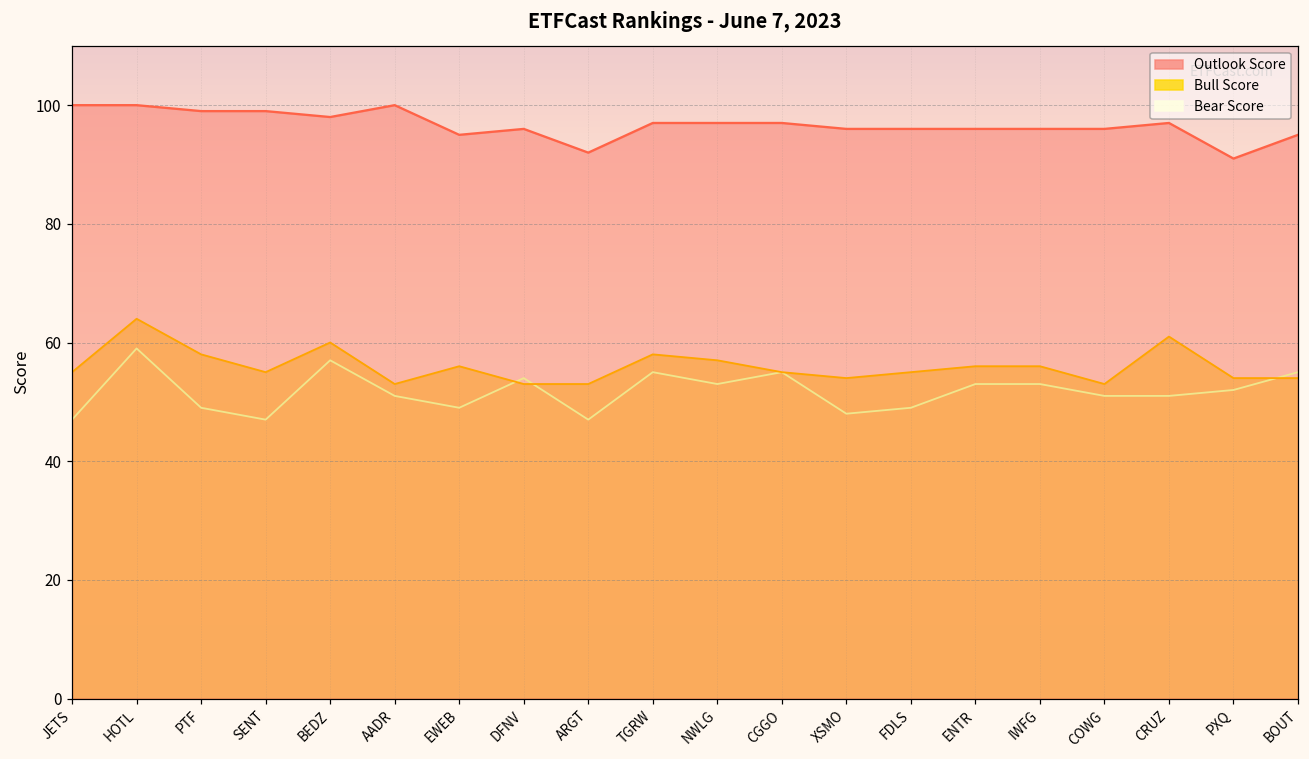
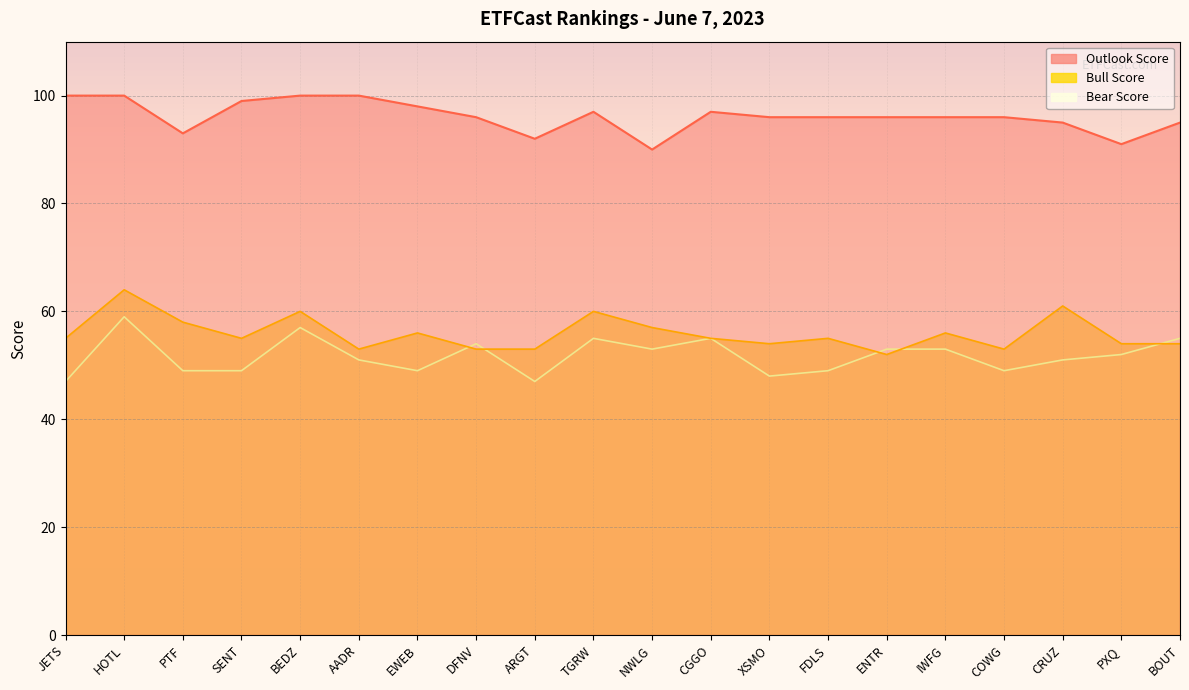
  {
    "Bear Score": {
      "JETS": 47,
      "HOTL": 59,
      "PTF": 49,
-     "SENT": 47,
+     "SENT": 49,
      "BEDZ": 57,
      "AADR": 51,
      "EWEB": 49,
      "DFNV": 54,
      "ARGT": 47,
      "TGRW": 55,
      "NWLG": 53,
      "XSMO": 48,
      "FDLS": 49,
      "ENTR": 53,
      "IWFG": 53,
-     "COWG": 51,
+     "COWG": 49,
      "CRUZ": 51,
      "PXQ": 52,
      "BOUT": 55
    },
    "Bull Score": {
      "JETS": 55,
      "HOTL": 64,
      "PTF": 58,
      "SENT": 55,
      "BEDZ": 60,
      "AADR": 53,
      "EWEB": 56,
      "DFNV": 53,
      "ARGT": 53,
-     "TGRW": 58,
+     "TGRW": 60,
      "NWLG": 57,
      "XSMO": 54,
      "FDLS": 55,
-     "ENTR": 56,
+     "ENTR": 52,
      "IWFG": 56,
      "COWG": 53,
      "CRUZ": 61,
      "PXQ": 54,
      "BOUT": 54
    },
    "Outlook Score": {
      "JETS": 100,
      "HOTL": 100,
-     "PTF": 99,
+     "PTF": 93,
      "SENT": 99,
-     "BEDZ": 98,
+     "BEDZ": 100,
      "AADR": 100,
-     "EWEB": 95,
+     "EWEB": 98,
      "DFNV": 96,
      "ARGT": 92,
      "TGRW": 97,
-     "NWLG": 97,
+     "NWLG": 90,
      "CGGO": 97,
      "XSMO": 96,
      "FDLS": 96,
      "ENTR": 96,
      "IWFG": 96,
      "COWG": 96,
-     "CRUZ": 97,
+     "CRUZ": 95,
      "PXQ": 91,
      "BOUT": 95
    }
  }
